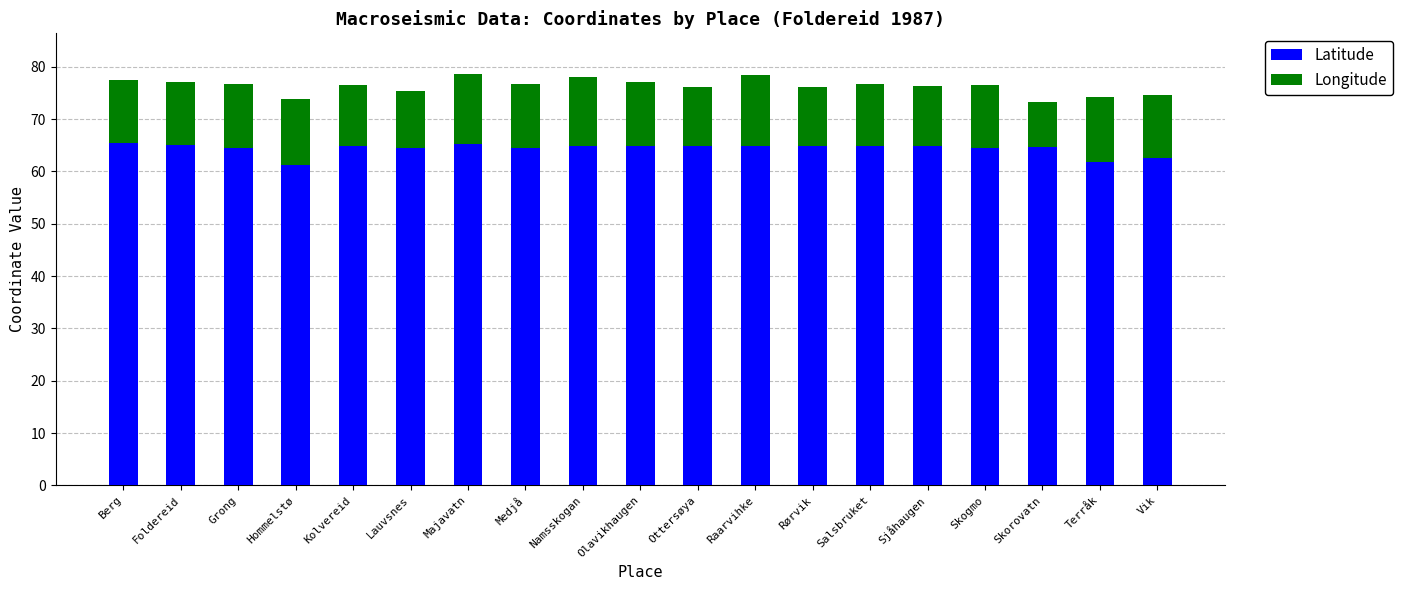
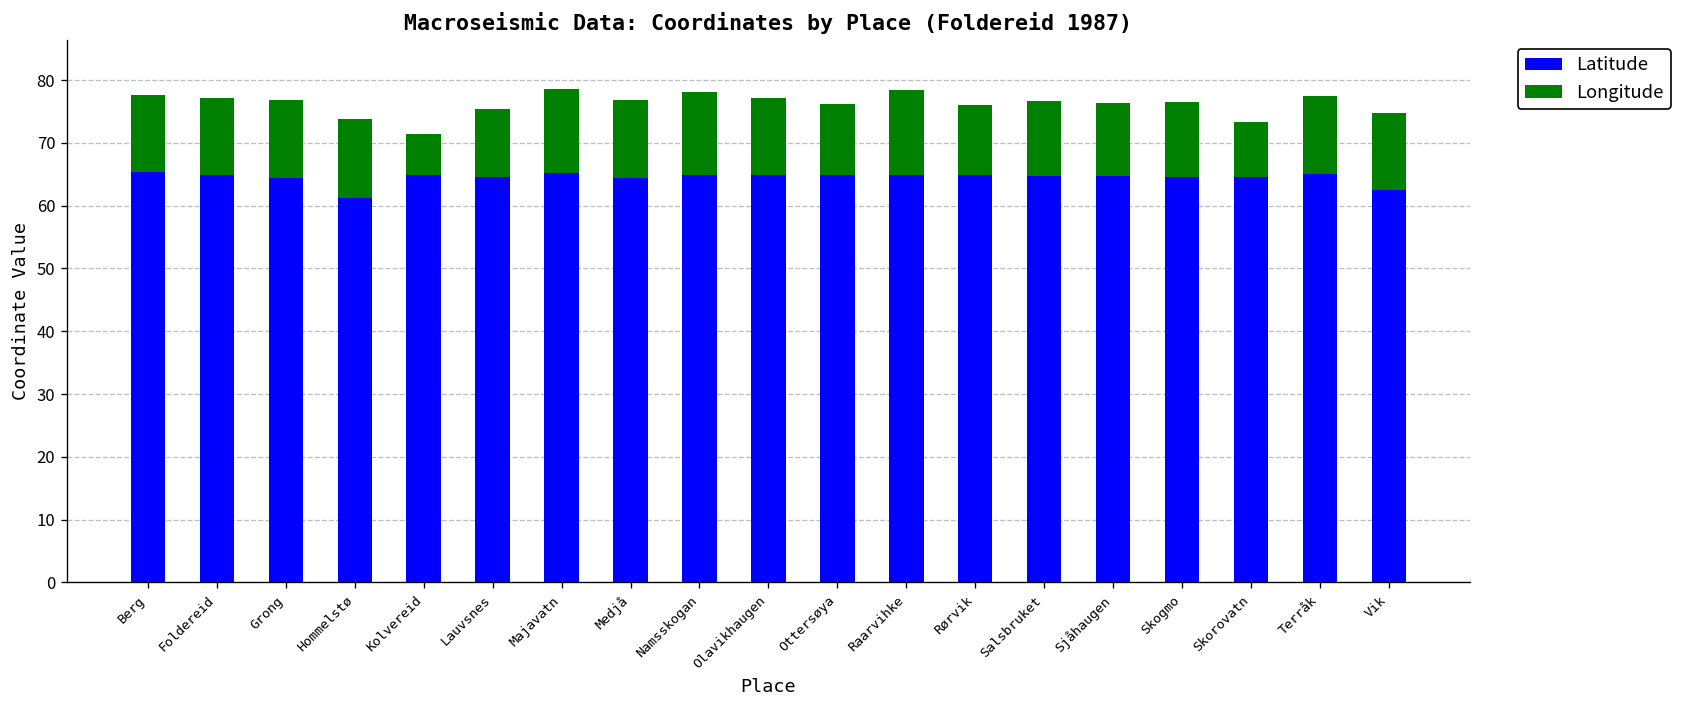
  {
    "Latitude": {
      "Berg": 65,
      "Foldereid": 65,
      "Grong": 64,
      "Hommelstø": 61,
      "Kolvereid": 65,
      "Lauvsnes": 65,
      "Majavatn": 65,
      "Medjå": 64,
      "Namsskogan": 65,
      "Olavikhaugen": 65,
      "Ottersøya": 65,
      "Raarvihke": 65,
      "Rørvik": 65,
      "Salsbruket": 65,
      "Sjåhaugen": 65,
      "Skogmo": 65,
      "Skorovatn": 65,
-     "Terråk": 62,
+     "Terråk": 65,
      "Vik": 63
    },
    "Longitude": {
      "Berg": 12,
      "Foldereid": 12,
      "Grong": 12,
      "Hommelstø": 13,
-     "Kolvereid": 12,
+     "Kolvereid": 7,
      "Lauvsnes": 11,
      "Majavatn": 13,
      "Medjå": 12,
      "Namsskogan": 13,
      "Olavikhaugen": 12,
      "Ottersøya": 11,
      "Raarvihke": 14,
      "Rørvik": 11,
      "Salsbruket": 12,
      "Sjåhaugen": 12,
      "Skogmo": 12,
      "Skorovatn": 9,
      "Terråk": 12,
      "Vik": 12
    }
  }
